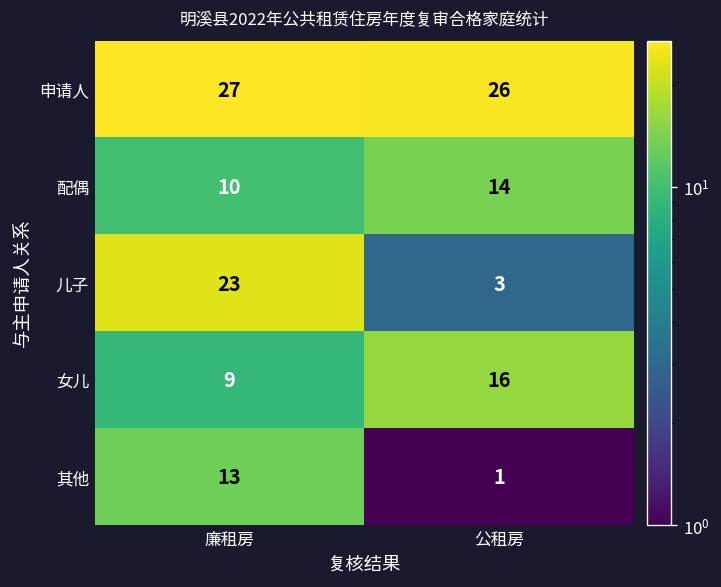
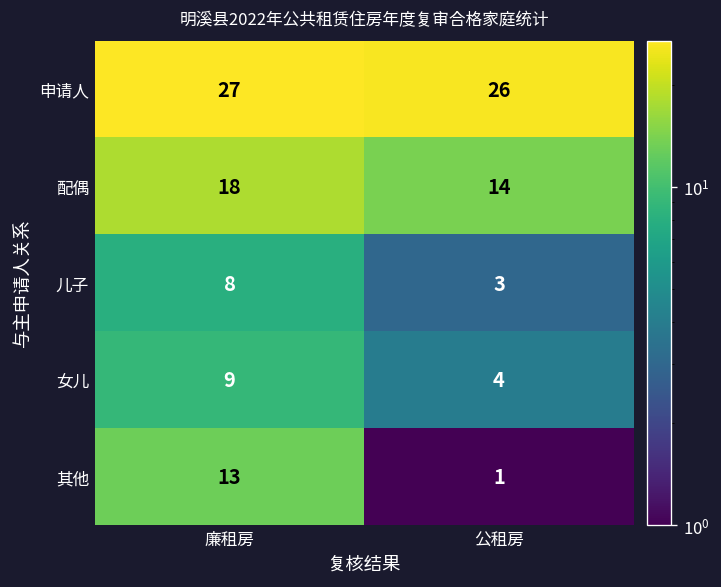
  {
    "申请人": {
      "廉租房": 27,
      "公租房": 26
    },
    "配偶": {
-     "廉租房": 10,
+     "廉租房": 18,
      "公租房": 14
    },
    "儿子": {
-     "廉租房": 23,
+     "廉租房": 8,
      "公租房": 3
    },
    "女儿": {
      "廉租房": 9,
-     "公租房": 16
+     "公租房": 4
    },
    "其他": {
      "廉租房": 13,
      "公租房": 1
    }
  }
